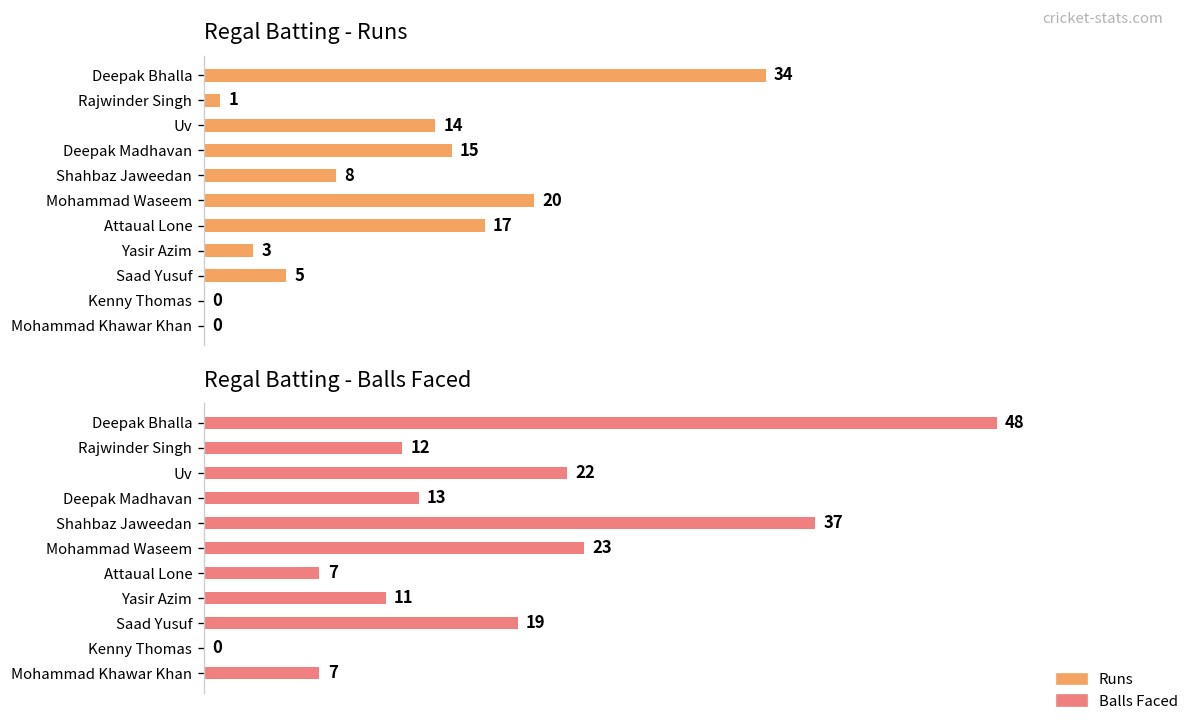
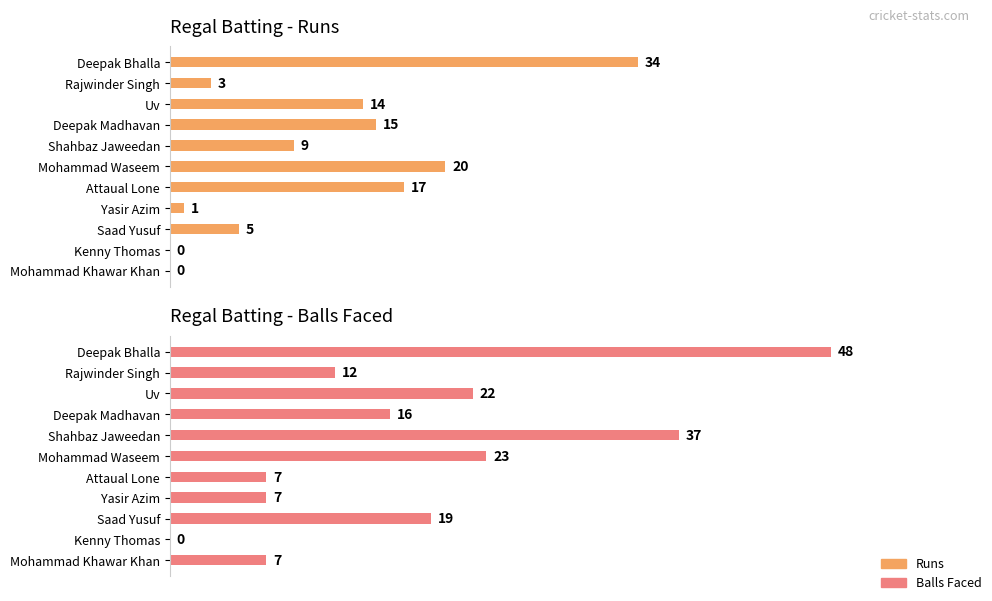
  {
    "Regal Batting - Runs": {
      "Deepak Bhalla": 34,
-     "Rajwinder Singh": 1,
+     "Rajwinder Singh": 3,
      "Uv": 14,
      "Deepak Madhavan": 15,
-     "Shahbaz Jaweedan": 8,
+     "Shahbaz Jaweedan": 9,
      "Mohammad Waseem": 20,
      "Attaual Lone": 17,
-     "Yasir Azim": 3,
+     "Yasir Azim": 1,
      "Saad Yusuf": 5,
      "Kenny Thomas": 0,
      "Mohammad Khawar Khan": 0
    },
    "Regal Batting - Balls Faced": {
      "Deepak Bhalla": 48,
      "Rajwinder Singh": 12,
      "Uv": 22,
-     "Deepak Madhavan": 13,
+     "Deepak Madhavan": 16,
      "Shahbaz Jaweedan": 37,
      "Mohammad Waseem": 23,
      "Attaual Lone": 7,
-     "Yasir Azim": 11,
+     "Yasir Azim": 7,
      "Saad Yusuf": 19,
      "Kenny Thomas": 0,
      "Mohammad Khawar Khan": 7
    }
  }
